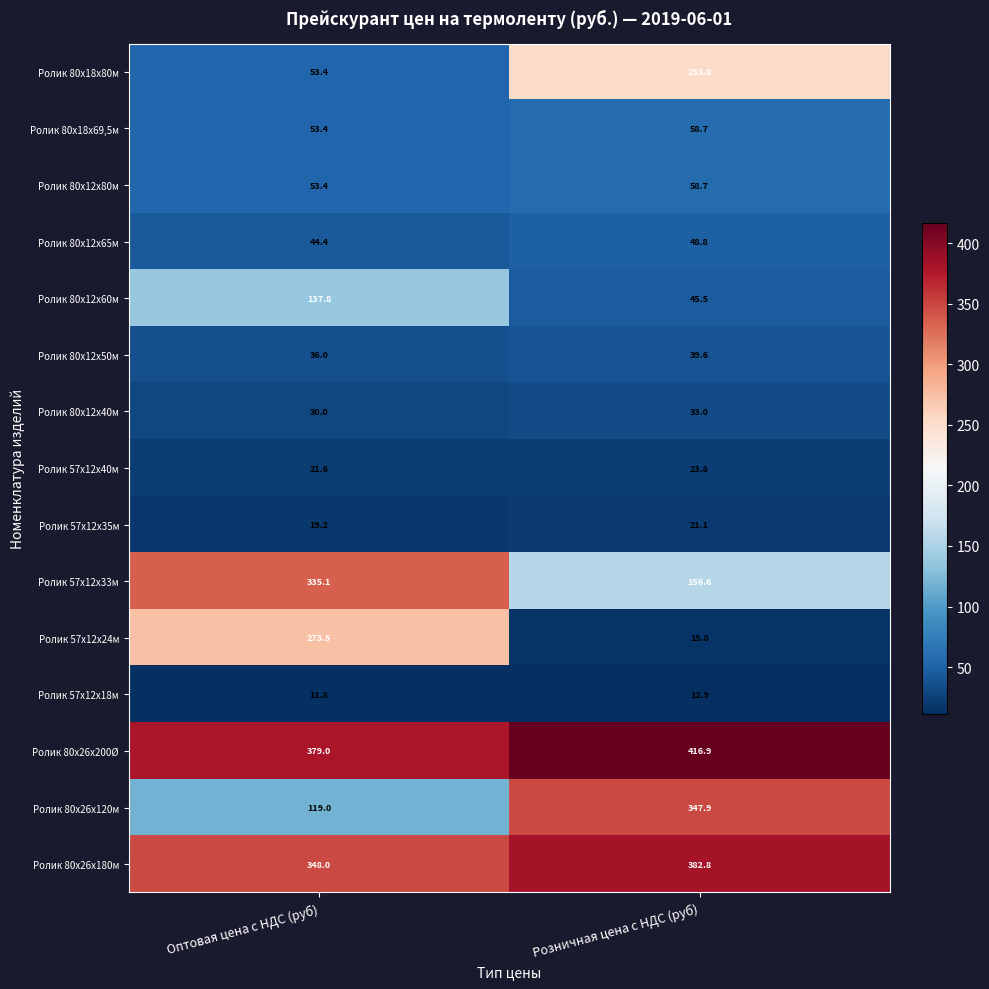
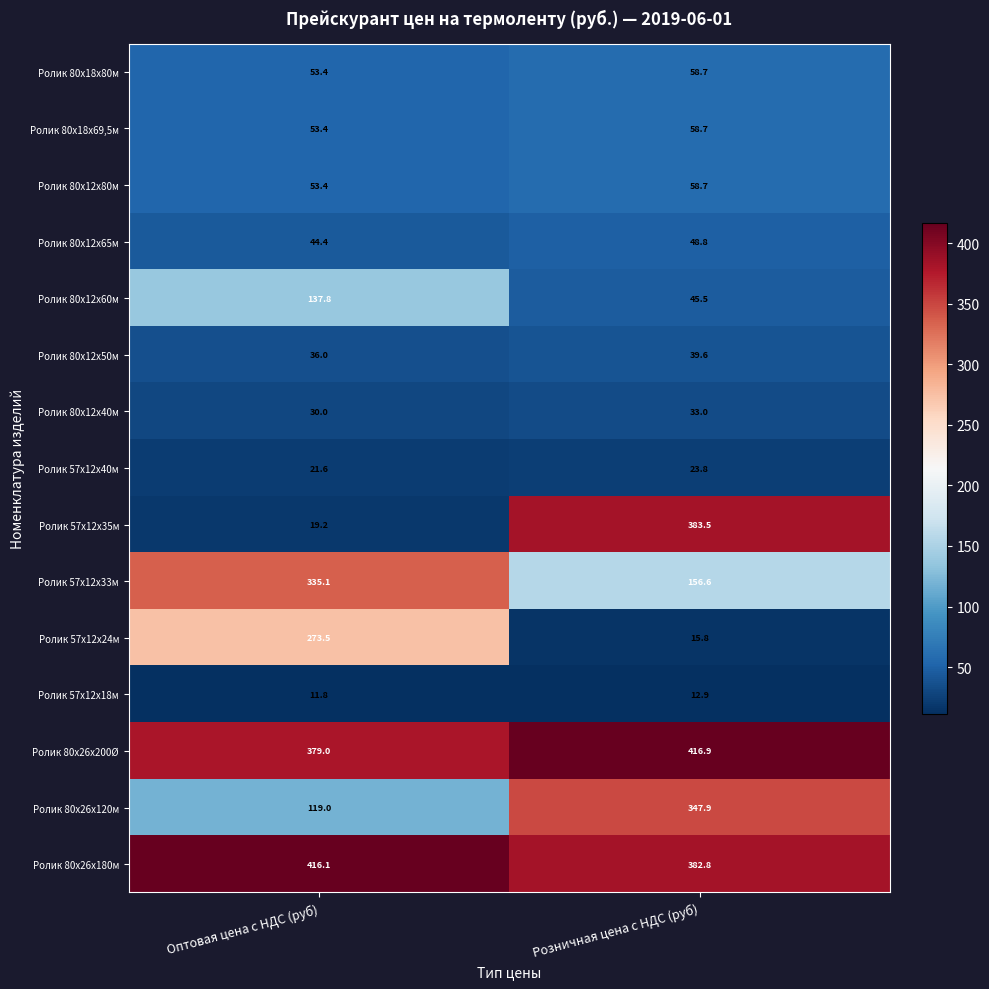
  {
    "Ролик 80х18х80м": {
      "Оптовая цена с НДС (руб)": 53.4,
-     "Розничная цена с НДС (руб)": 253.8
+     "Розничная цена с НДС (руб)": 58.7
    },
    "Ролик 80х18х69,5м": {
      "Оптовая цена с НДС (руб)": 53.4,
      "Розничная цена с НДС (руб)": 58.7
    },
    "Ролик 80х12х80м": {
      "Оптовая цена с НДС (руб)": 53.4,
      "Розничная цена с НДС (руб)": 58.7
    },
    "Ролик 80х12х65м": {
      "Оптовая цена с НДС (руб)": 44.4,
      "Розничная цена с НДС (руб)": 48.8
    },
    "Ролик 80х12х60м": {
      "Оптовая цена с НДС (руб)": 137.8,
      "Розничная цена с НДС (руб)": 45.5
    },
    "Ролик 80х12х50м": {
      "Оптовая цена с НДС (руб)": 36.0,
      "Розничная цена с НДС (руб)": 39.6
    },
    "Ролик 80х12х40м": {
      "Оптовая цена с НДС (руб)": 30.0,
      "Розничная цена с НДС (руб)": 33.0
    },
    "Ролик 57х12х40м": {
      "Оптовая цена с НДС (руб)": 21.6,
      "Розничная цена с НДС (руб)": 23.8
    },
    "Ролик 57х12х35м": {
      "Оптовая цена с НДС (руб)": 19.2,
-     "Розничная цена с НДС (руб)": 21.1
+     "Розничная цена с НДС (руб)": 383.5
    },
    "Ролик 57х12х33м": {
      "Оптовая цена с НДС (руб)": 335.1,
      "Розничная цена с НДС (руб)": 156.6
    },
    "Ролик 57х12х24м": {
      "Оптовая цена с НДС (руб)": 273.5,
      "Розничная цена с НДС (руб)": 15.8
    },
    "Ролик 57х12х18м": {
      "Оптовая цена с НДС (руб)": 11.8,
      "Розничная цена с НДС (руб)": 12.9
    },
    "Ролик 80х26х200Ø": {
      "Оптовая цена с НДС (руб)": 379.0,
      "Розничная цена с НДС (руб)": 416.9
    },
    "Ролик 80х26х120м": {
      "Оптовая цена с НДС (руб)": 119.0,
      "Розничная цена с НДС (руб)": 347.9
    },
    "Ролик 80х26х180м": {
-     "Оптовая цена с НДС (руб)": 348.0,
+     "Оптовая цена с НДС (руб)": 416.1,
      "Розничная цена с НДС (руб)": 382.8
    }
  }
